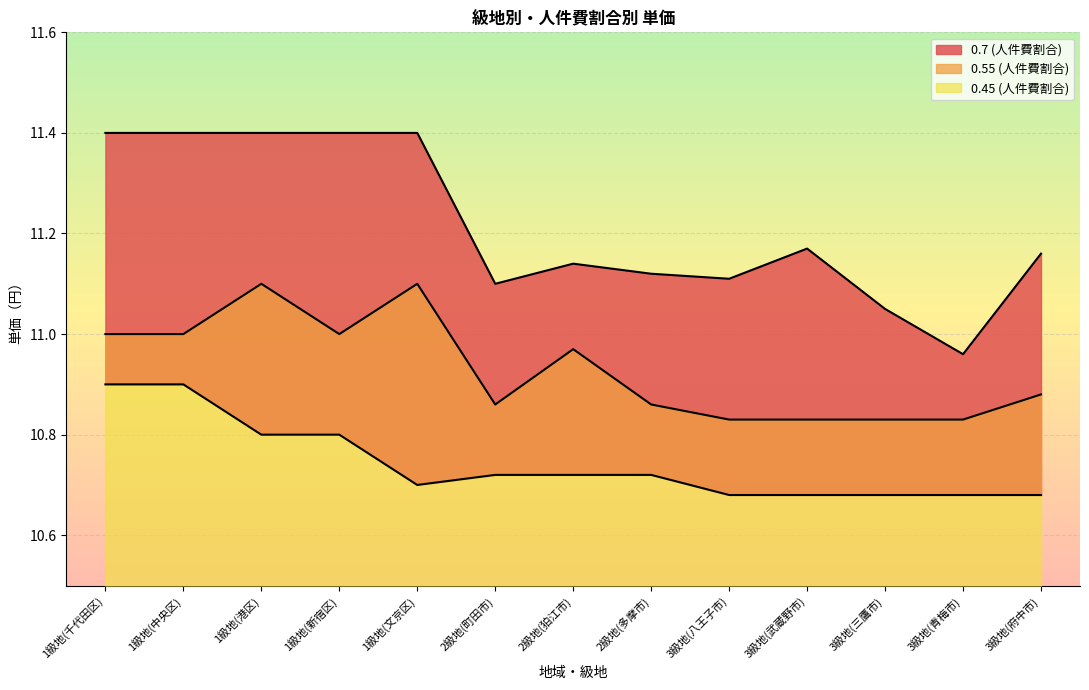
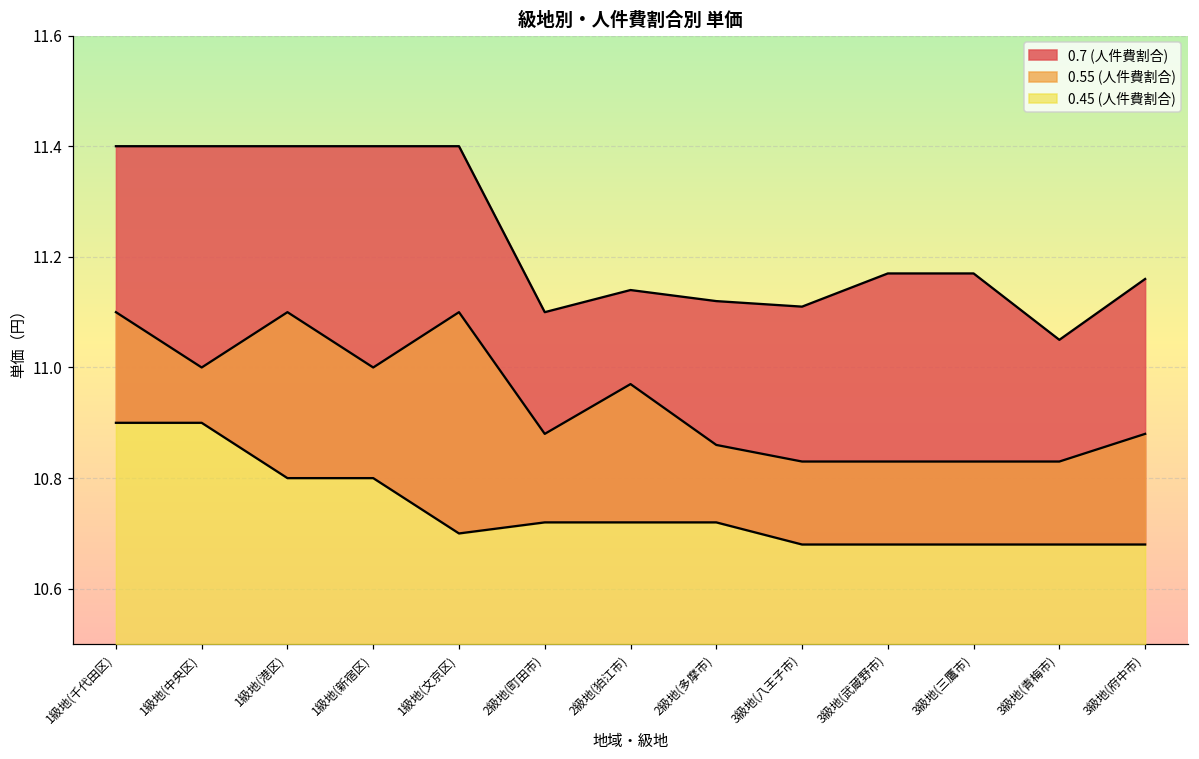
  {
    "0.7 (人件費割合)": {
      "1級地(千代田区)": 11.40,
      "1級地(中央区)": 11.40,
      "1級地(港区)": 11.40,
      "1級地(新宿区)": 11.40,
      "1級地(文京区)": 11.40,
      "2級地(町田市)": 11.10,
      "2級地(狛江市)": 11.14,
      "2級地(多摩市)": 11.12,
      "3級地(八王子市)": 11.11,
      "3級地(武蔵野市)": 11.17,
-     "3級地(三鷹市)": 11.05,
-     "3級地(青梅市)": 10.96,
+     "3級地(三鷹市)": 11.17,
+     "3級地(青梅市)": 11.05,
      "3級地(府中市)": 11.16
    },
    "0.55 (人件費割合)": {
-     "1級地(千代田区)": 11.0,
+     "1級地(千代田区)": 11.1,
      "1級地(中央区)": 11.00,
      "1級地(港区)": 11.10,
      "1級地(新宿区)": 11.00,
      "1級地(文京区)": 11.10,
-     "2級地(町田市)": 10.86,
+     "2級地(町田市)": 10.88,
      "2級地(狛江市)": 10.97,
      "2級地(多摩市)": 10.86,
      "3級地(八王子市)": 10.83,
      "3級地(武蔵野市)": 10.83,
      "3級地(三鷹市)": 10.83,
      "3級地(青梅市)": 10.83,
      "3級地(府中市)": 10.88
    },
    "0.45 (人件費割合)": {
      "1級地(千代田区)": 10.90,
      "1級地(中央区)": 10.90,
      "1級地(港区)": 10.80,
      "1級地(新宿区)": 10.80,
      "1級地(文京区)": 10.70,
      "2級地(町田市)": 10.72,
      "2級地(狛江市)": 10.72,
      "2級地(多摩市)": 10.72,
      "3級地(八王子市)": 10.68,
      "3級地(武蔵野市)": 10.68,
      "3級地(三鷹市)": 10.68,
      "3級地(青梅市)": 10.68,
      "3級地(府中市)": 10.68
    }
  }
